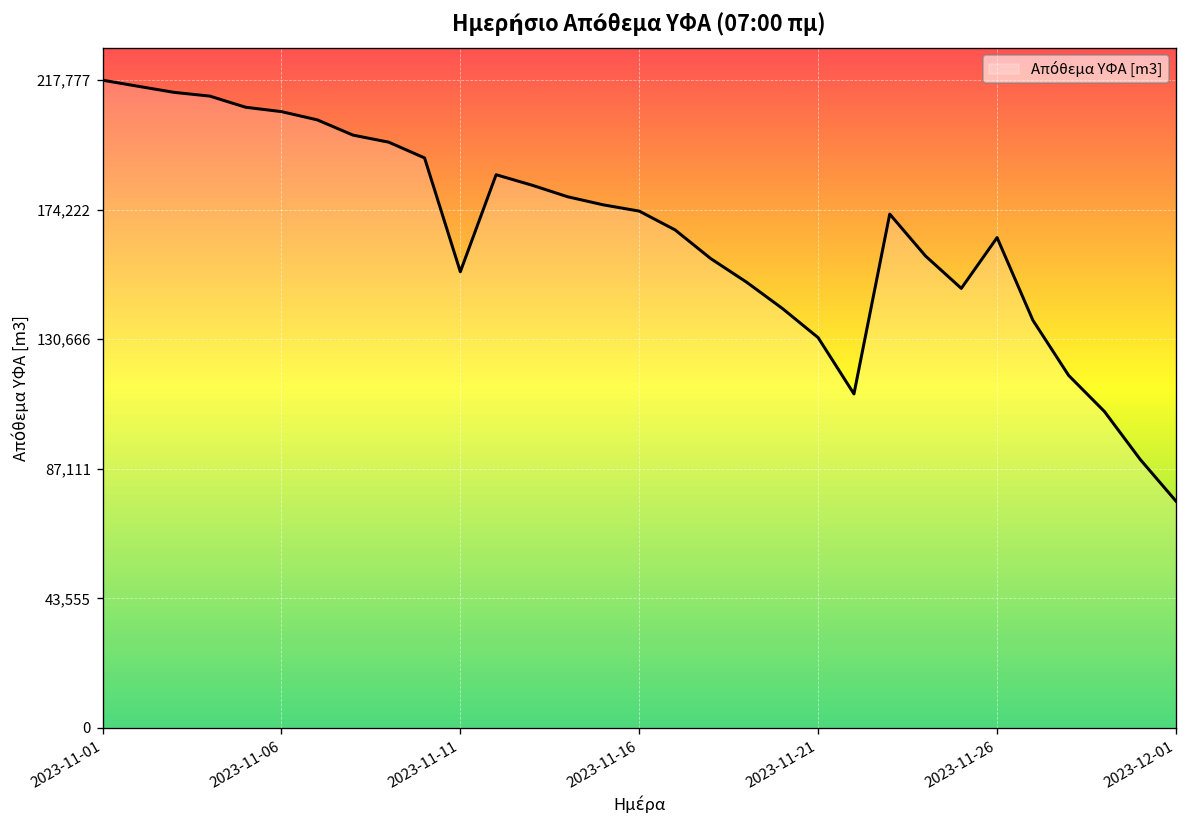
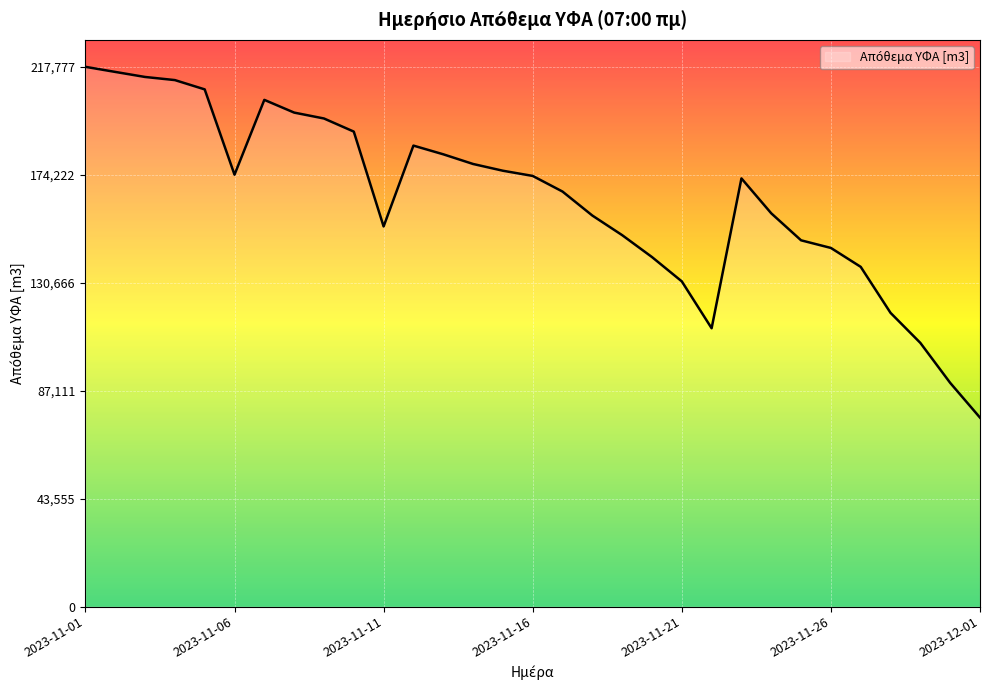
  {
    "2023-11-01": "218,000",
-   "2023-11-06": "207,000",
+   "2023-11-06": "174,000",
    "2023-11-11": "153,000",
    "2023-11-16": "174,000",
    "2023-11-21": "131,000",
-   "2023-11-26": "165,000",
+   "2023-11-26": "145,000",
    "2023-12-01": "76,000"
  }
